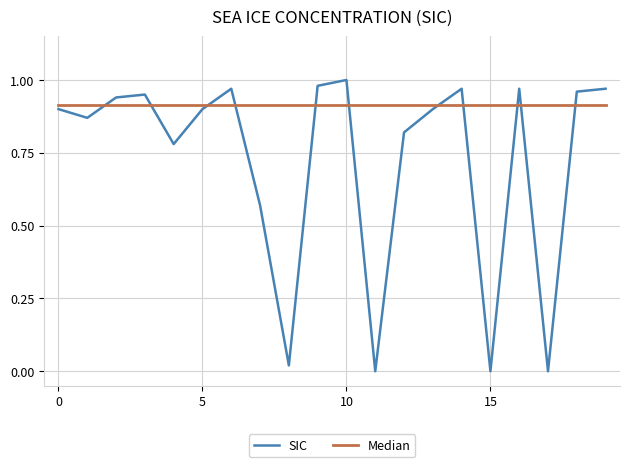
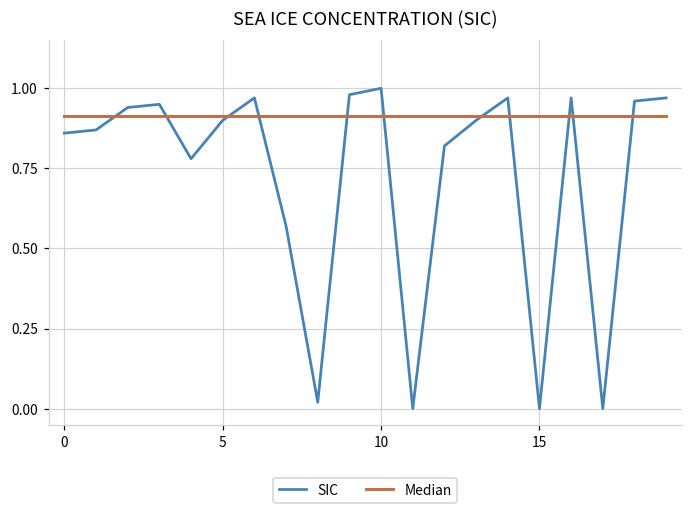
  {
    "SIC": {
-     "0": 0.90,
+     "0": 0.86,
      "5": 0.90,
      "10": 1.00,
      "15": 0.00
    },
    "Median": {
      "0": 0.92,
      "5": 0.92,
      "10": 0.92,
      "15": 0.92
    }
  }
